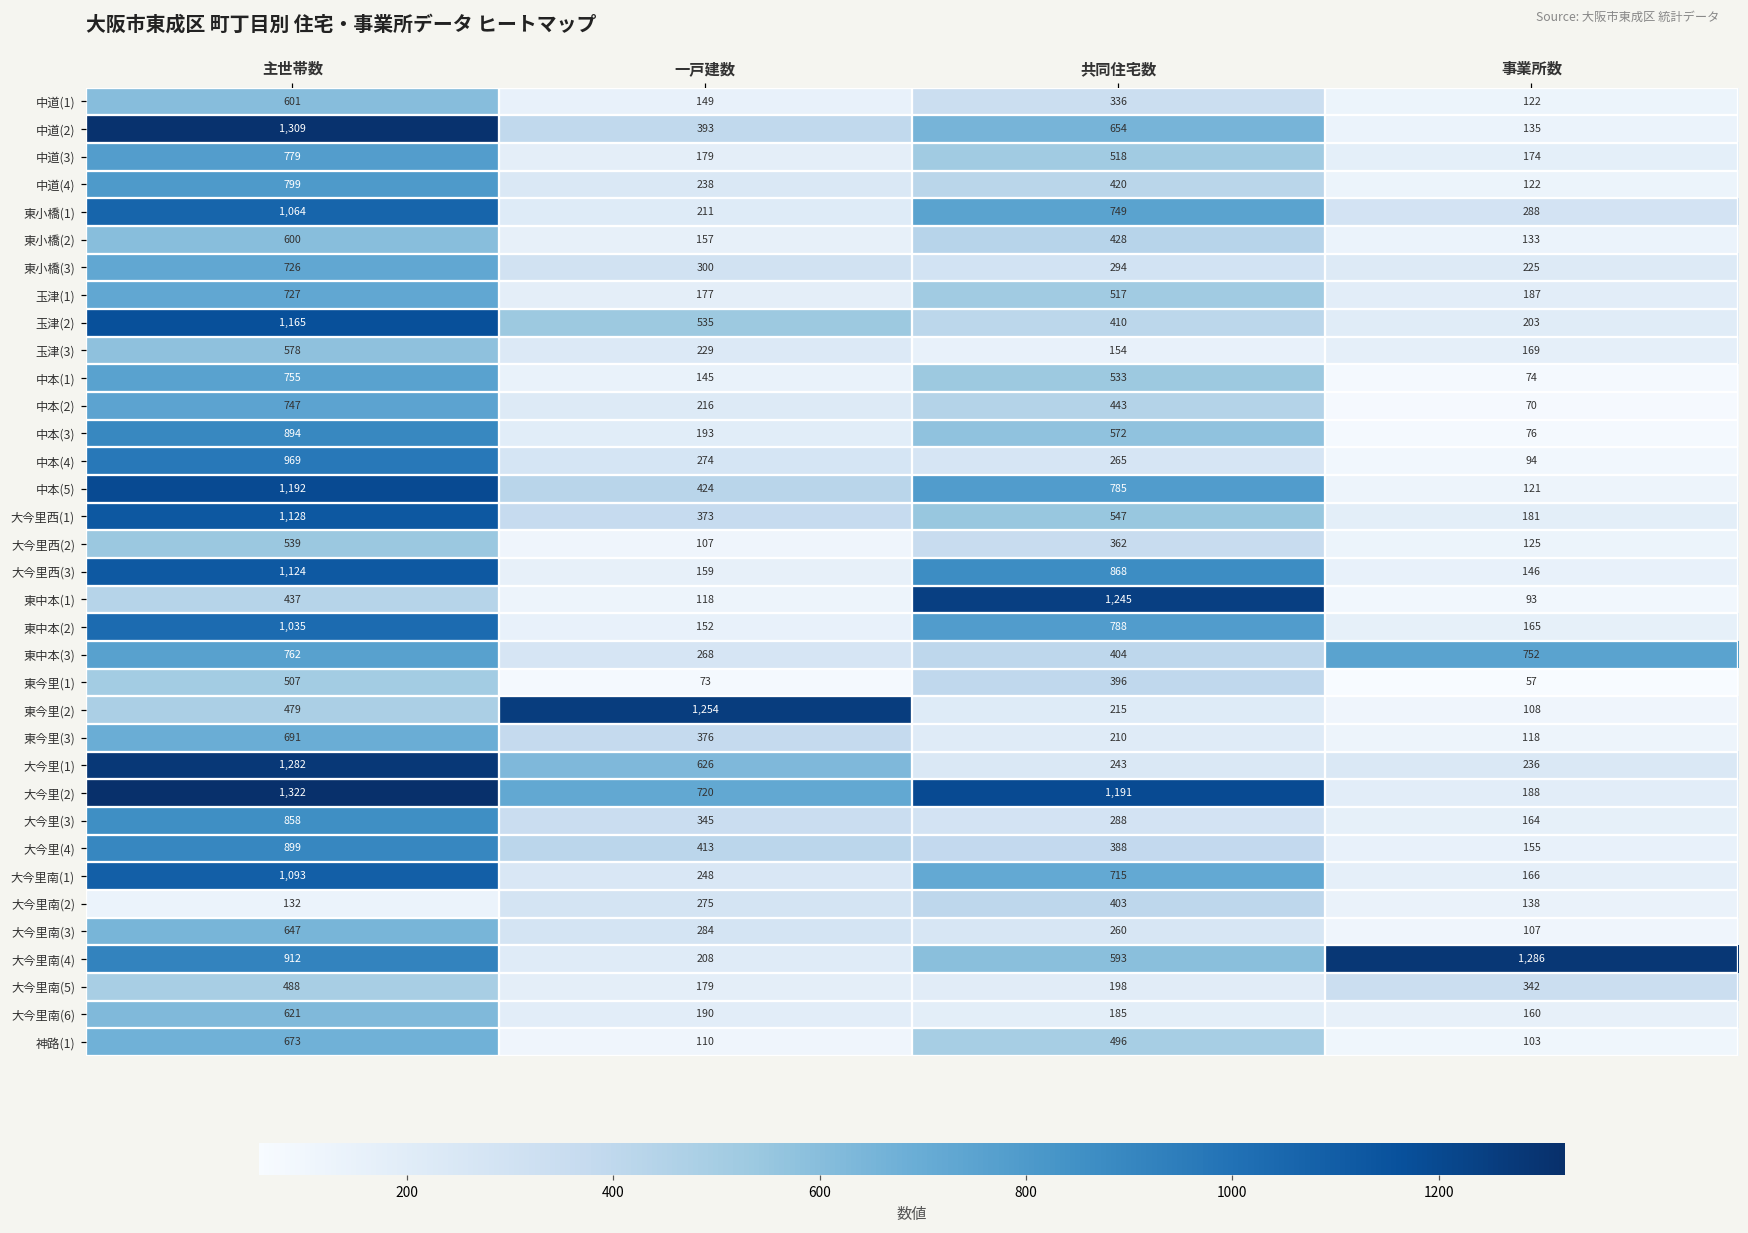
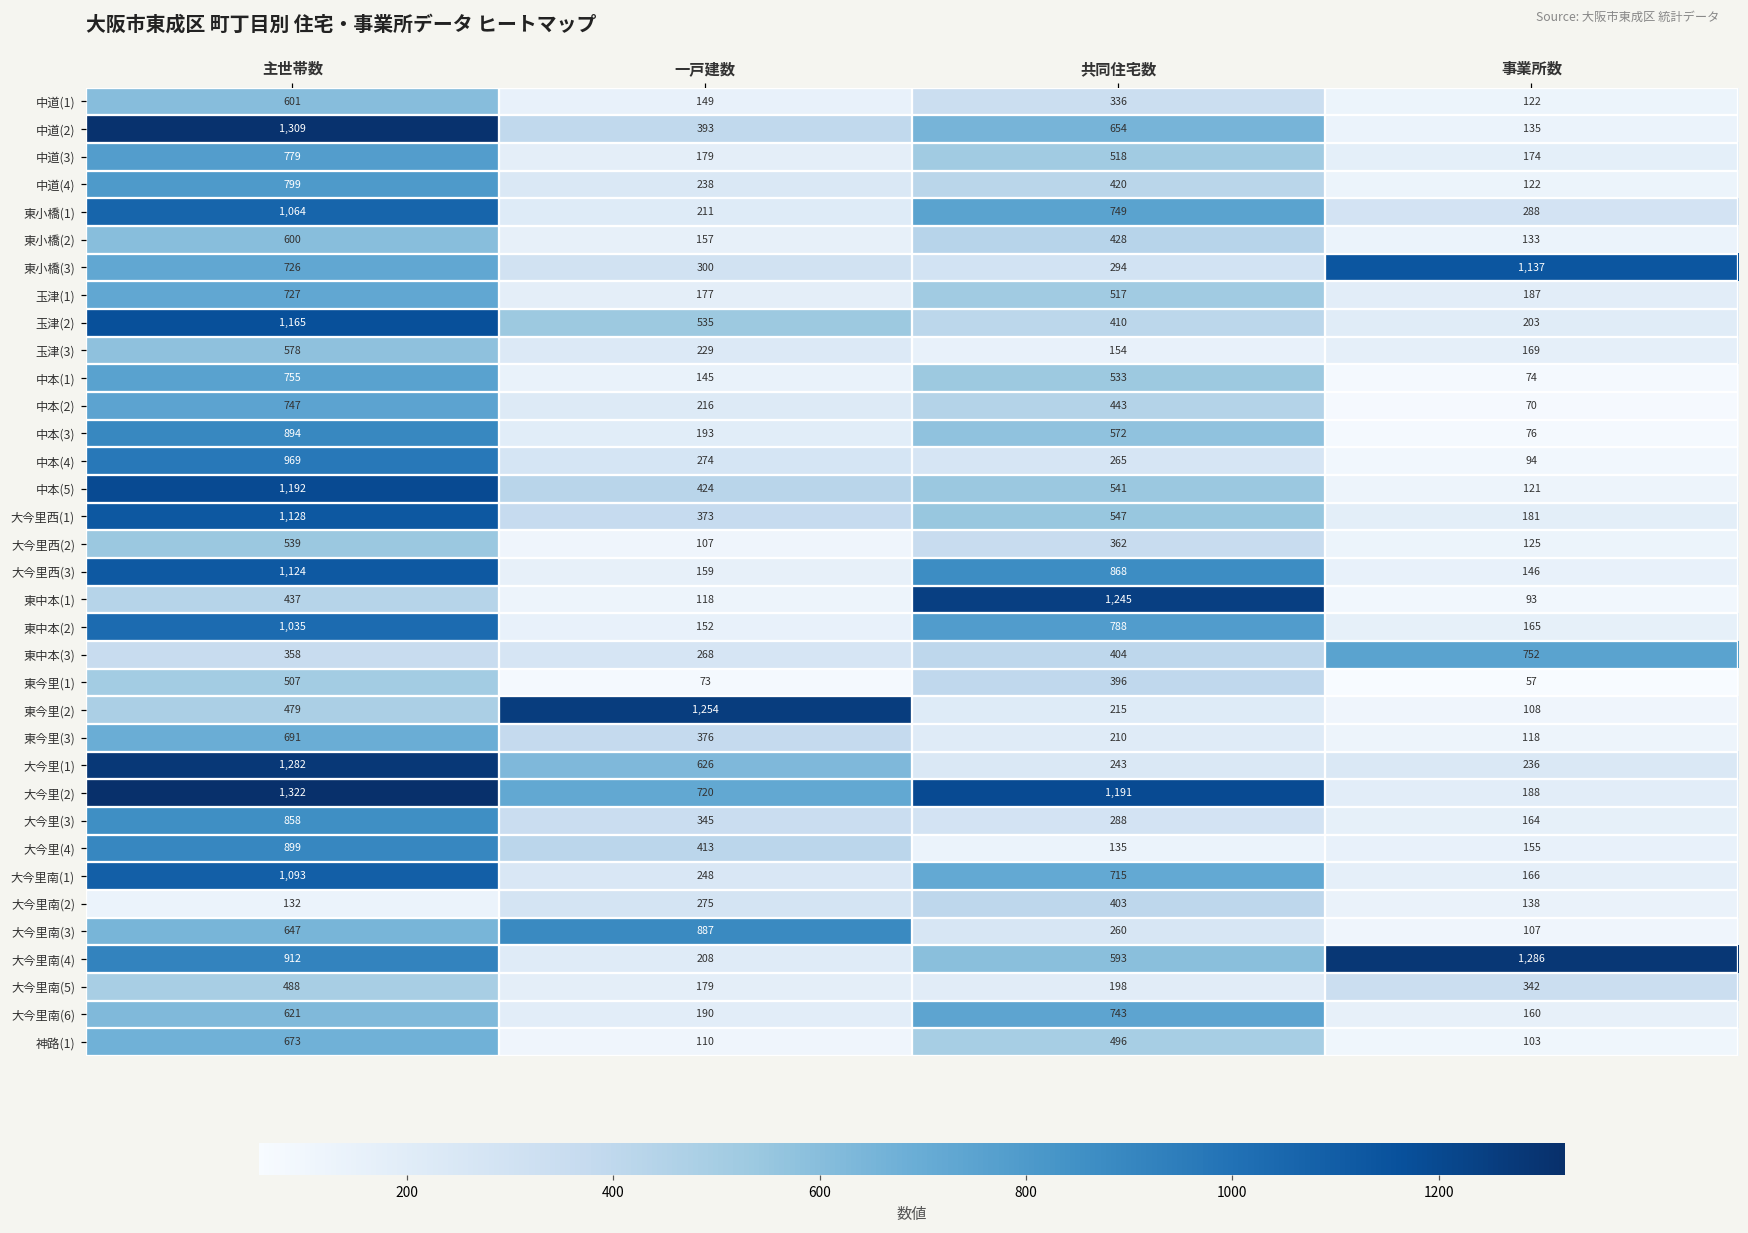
  {
    "中道(1)": {
      "主世帯数": "601",
      "一戸建数": "149",
      "共同住宅数": "336",
      "事業所数": "122"
    },
    "中道(2)": {
      "主世帯数": "1,309",
      "一戸建数": "393",
      "共同住宅数": "654",
      "事業所数": "135"
    },
    "中道(3)": {
      "主世帯数": "779",
      "一戸建数": "179",
      "共同住宅数": "518",
      "事業所数": "174"
    },
    "中道(4)": {
      "主世帯数": "799",
      "一戸建数": "238",
      "共同住宅数": "420",
      "事業所数": "122"
    },
    "東小橋(1)": {
      "主世帯数": "1,064",
      "一戸建数": "211",
      "共同住宅数": "749",
      "事業所数": "288"
    },
    "東小橋(2)": {
      "主世帯数": "600",
      "一戸建数": "157",
      "共同住宅数": "428",
      "事業所数": "133"
    },
    "東小橋(3)": {
      "主世帯数": "726",
      "一戸建数": "300",
      "共同住宅数": "294",
-     "事業所数": "225"
+     "事業所数": "1,137"
    },
    "玉津(1)": {
      "主世帯数": "727",
      "一戸建数": "177",
      "共同住宅数": "517",
      "事業所数": "187"
    },
    "玉津(2)": {
      "主世帯数": "1,165",
      "一戸建数": "535",
      "共同住宅数": "410",
      "事業所数": "203"
    },
    "玉津(3)": {
      "主世帯数": "578",
      "一戸建数": "229",
      "共同住宅数": "154",
      "事業所数": "169"
    },
    "中本(1)": {
      "主世帯数": "755",
      "一戸建数": "145",
      "共同住宅数": "533",
      "事業所数": "74"
    },
    "中本(2)": {
      "主世帯数": "747",
      "一戸建数": "216",
      "共同住宅数": "443",
      "事業所数": "70"
    },
    "中本(3)": {
      "主世帯数": "894",
      "一戸建数": "193",
      "共同住宅数": "572",
      "事業所数": "76"
    },
    "中本(4)": {
      "主世帯数": "969",
      "一戸建数": "274",
      "共同住宅数": "265",
      "事業所数": "94"
    },
    "中本(5)": {
      "主世帯数": "1,192",
      "一戸建数": "424",
-     "共同住宅数": "785",
+     "共同住宅数": "541",
      "事業所数": "121"
    },
    "大今里西(1)": {
      "主世帯数": "1,128",
      "一戸建数": "373",
      "共同住宅数": "547",
      "事業所数": "181"
    },
    "大今里西(2)": {
      "主世帯数": "539",
      "一戸建数": "107",
      "共同住宅数": "362",
      "事業所数": "125"
    },
    "大今里西(3)": {
      "主世帯数": "1,124",
      "一戸建数": "159",
      "共同住宅数": "868",
      "事業所数": "146"
    },
    "東中本(1)": {
      "主世帯数": "437",
      "一戸建数": "118",
      "共同住宅数": "1,245",
      "事業所数": "93"
    },
    "東中本(2)": {
      "主世帯数": "1,035",
      "一戸建数": "152",
      "共同住宅数": "788",
      "事業所数": "165"
    },
    "東中本(3)": {
-     "主世帯数": "762",
+     "主世帯数": "358",
      "一戸建数": "268",
      "共同住宅数": "404",
      "事業所数": "752"
    },
    "東今里(1)": {
      "主世帯数": "507",
      "一戸建数": "73",
      "共同住宅数": "396",
      "事業所数": "57"
    },
    "東今里(2)": {
      "主世帯数": "479",
      "一戸建数": "1,254",
      "共同住宅数": "215",
      "事業所数": "108"
    },
    "東今里(3)": {
      "主世帯数": "691",
      "一戸建数": "376",
      "共同住宅数": "210",
      "事業所数": "118"
    },
    "大今里(1)": {
      "主世帯数": "1,282",
      "一戸建数": "626",
      "共同住宅数": "243",
      "事業所数": "236"
    },
    "大今里(2)": {
      "主世帯数": "1,322",
      "一戸建数": "720",
      "共同住宅数": "1,191",
      "事業所数": "188"
    },
    "大今里(3)": {
      "主世帯数": "858",
      "一戸建数": "345",
      "共同住宅数": "288",
      "事業所数": "164"
    },
    "大今里(4)": {
      "主世帯数": "899",
      "一戸建数": "413",
-     "共同住宅数": "388",
+     "共同住宅数": "135",
      "事業所数": "155"
    },
    "大今里南(1)": {
      "主世帯数": "1,093",
      "一戸建数": "248",
      "共同住宅数": "715",
      "事業所数": "166"
    },
    "大今里南(2)": {
      "主世帯数": "132",
      "一戸建数": "275",
      "共同住宅数": "403",
      "事業所数": "138"
    },
    "大今里南(3)": {
      "主世帯数": "647",
-     "一戸建数": "284",
+     "一戸建数": "887",
      "共同住宅数": "260",
      "事業所数": "107"
    },
    "大今里南(4)": {
      "主世帯数": "912",
      "一戸建数": "208",
      "共同住宅数": "593",
      "事業所数": "1,286"
    },
    "大今里南(5)": {
      "主世帯数": "488",
      "一戸建数": "179",
      "共同住宅数": "198",
      "事業所数": "342"
    },
    "大今里南(6)": {
      "主世帯数": "621",
      "一戸建数": "190",
-     "共同住宅数": "185",
+     "共同住宅数": "743",
      "事業所数": "160"
    },
    "神路(1)": {
      "主世帯数": "673",
      "一戸建数": "110",
      "共同住宅数": "496",
      "事業所数": "103"
    }
  }
